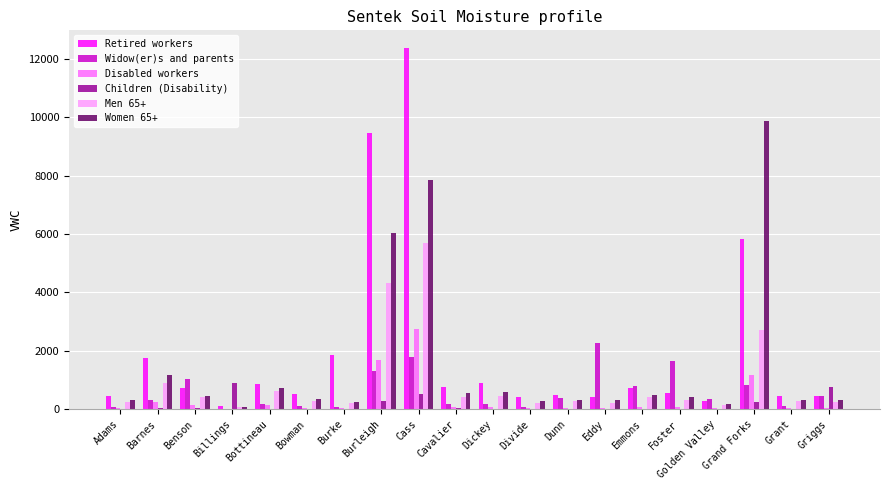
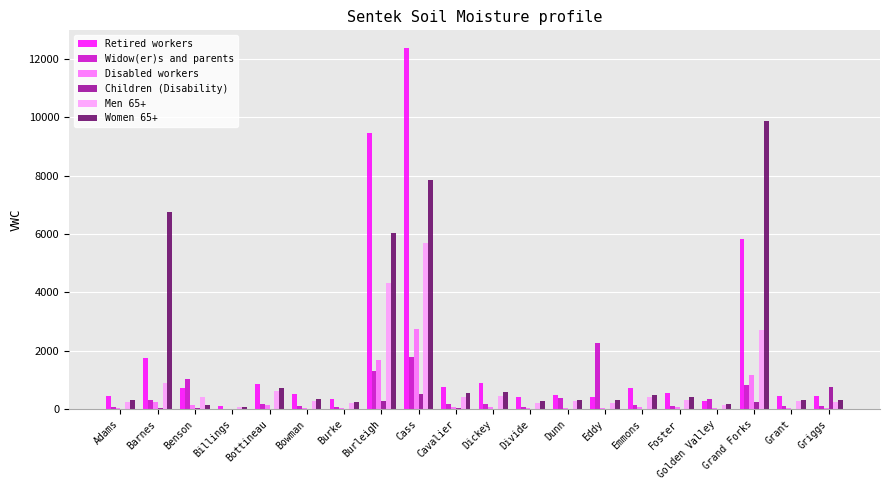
  {
    "Retired workers": {
      "Adams": 400,
      "Barnes": 1800,
      "Benson": 700,
      "Billings": 100,
      "Bottineau": 900,
      "Bowman": 500,
-     "Burke": 1900,
+     "Burke": 400,
      "Burleigh": 9500,
      "Cass": 12400,
      "Cavalier": 700,
      "Dickey": 900,
      "Divide": 400,
      "Dunn": 500,
      "Eddy": 400,
      "Emmons": 700,
      "Foster": 600,
      "Golden Valley": 300,
      "Grand Forks": 5800,
      "Grant": 500,
      "Griggs": 500
    },
    "Widow(er)s and parents": {
      "Barnes": 300,
      "Benson": 1000,
      "Bottineau": 200,
      "Bowman": 100,
      "Burleigh": 1300,
      "Cass": 1800,
      "Cavalier": 200,
      "Dickey": 200,
      "Dunn": 400,
      "Eddy": 2300,
-     "Emmons": 800,
-     "Foster": 1700,
+     "Emmons": 100,
+     "Foster": 100,
      "Golden Valley": 300,
      "Grand Forks": 800,
      "Grant": 100,
-     "Griggs": 400
+     "Griggs": 100
    },
    "Children (Disability)": {
-     "Billings": 900,
+     "Billings": 0,
      "Burleigh": 300,
      "Cass": 500,
      "Grand Forks": 200,
      "Griggs": 800
    },
    "Women 65+": {
      "Adams": 300,
-     "Barnes": 1200,
-     "Benson": 400,
+     "Barnes": 6800,
+     "Benson": 200,
      "Bottineau": 700,
      "Bowman": 300,
      "Burke": 200,
      "Burleigh": 6000,
      "Cass": 7800,
      "Cavalier": 500,
      "Dickey": 600,
      "Divide": 300,
      "Dunn": 300,
      "Eddy": 300,
      "Emmons": 500,
      "Foster": 400,
      "Golden Valley": 200,
      "Grand Forks": 9900,
      "Grant": 300,
      "Griggs": 300
    }
  }
